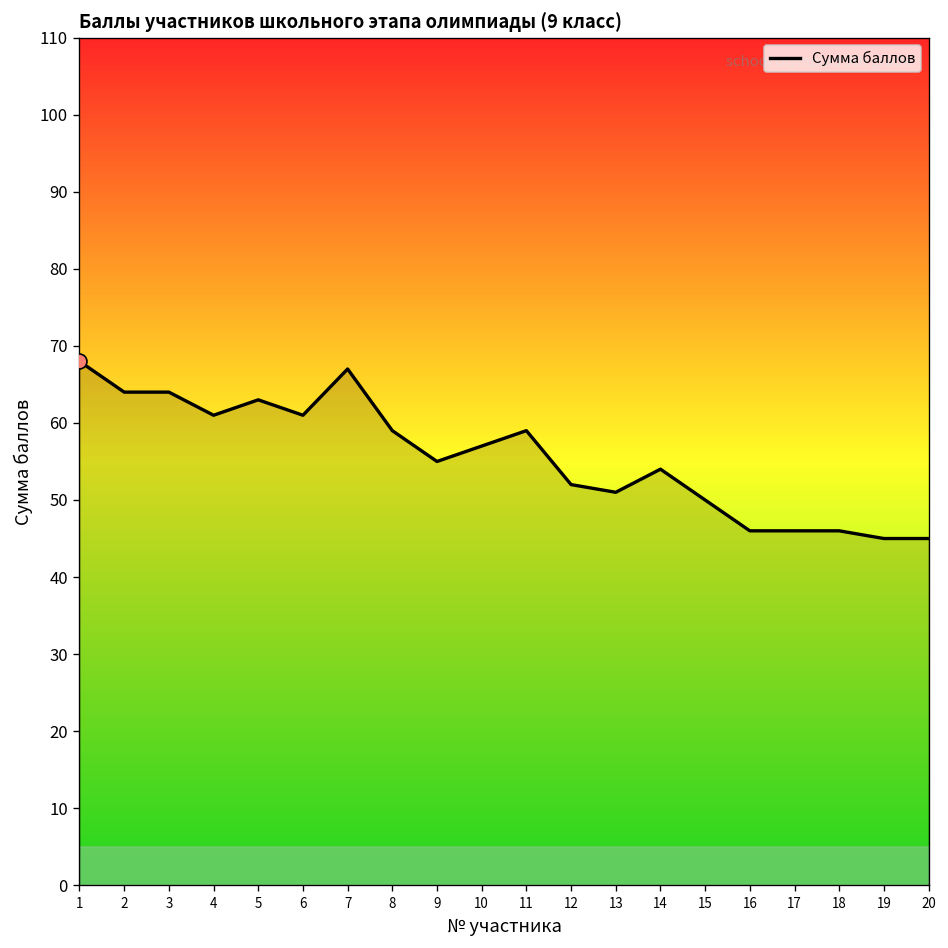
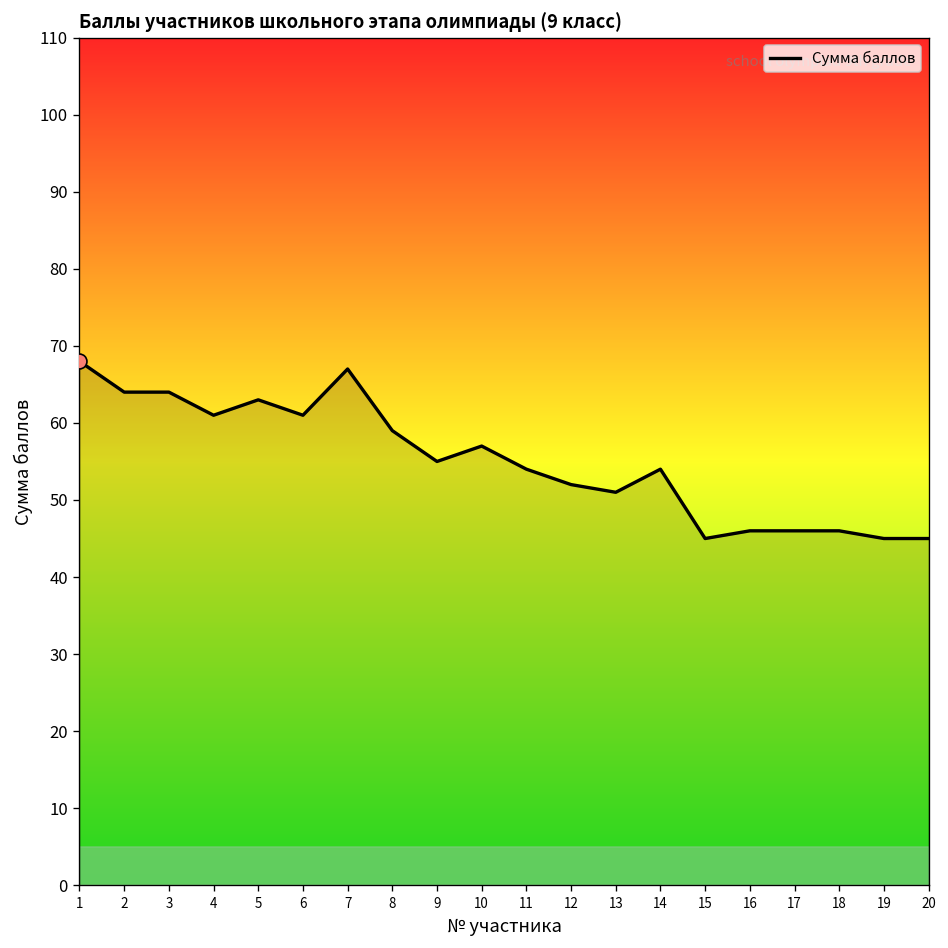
  {
    "Сумма баллов": {
      "2": 64,
      "3": 64,
      "4": 61,
      "5": 63,
      "6": 61,
      "7": 67,
      "8": 59,
      "9": 55,
      "10": 57,
-     "11": 59,
+     "11": 54,
      "12": 52,
      "13": 51,
      "14": 54,
-     "15": 50,
+     "15": 45,
      "16": 46,
      "17": 46,
      "18": 46,
      "19": 45,
      "20": 45
    }
  }
